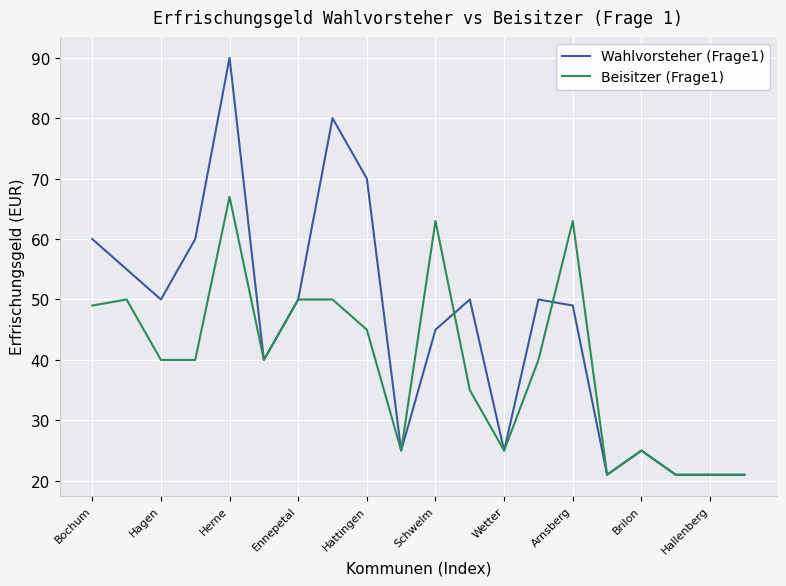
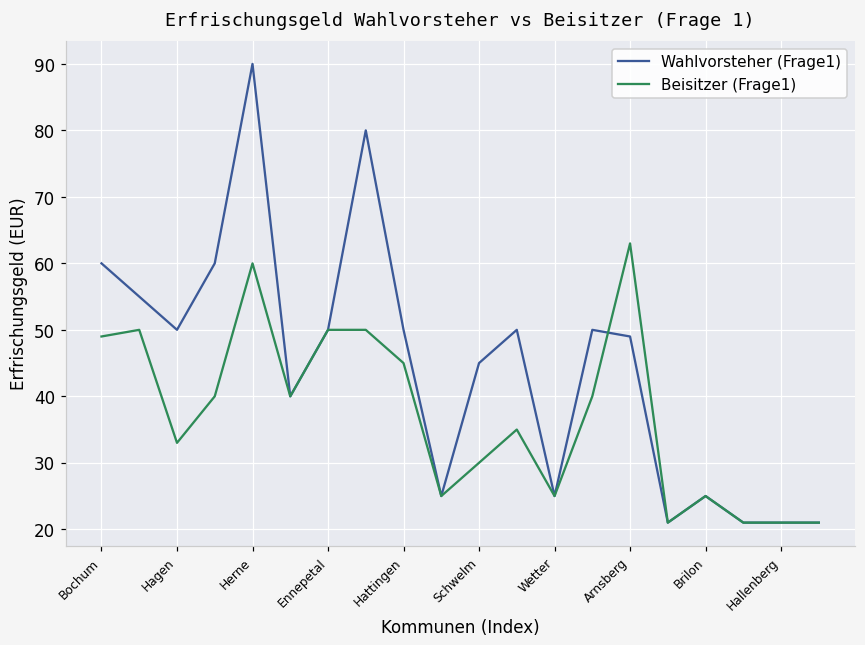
  {
    "Wahlvorsteher (Frage1)": {
      "Bochum": 60,
      "Hagen": 50,
      "Herne": 90,
-     "Hattingen": 70,
+     "Hattingen": 50,
      "Schwelm": 45,
      "Arnsberg": 49
    },
    "Beisitzer (Frage1)": {
      "Bochum": 49,
-     "Hagen": 40,
-     "Herne": 67,
+     "Hagen": 33,
+     "Herne": 60,
      "Hattingen": 45,
-     "Schwelm": 63,
+     "Schwelm": 30,
      "Arnsberg": 63
    }
  }
